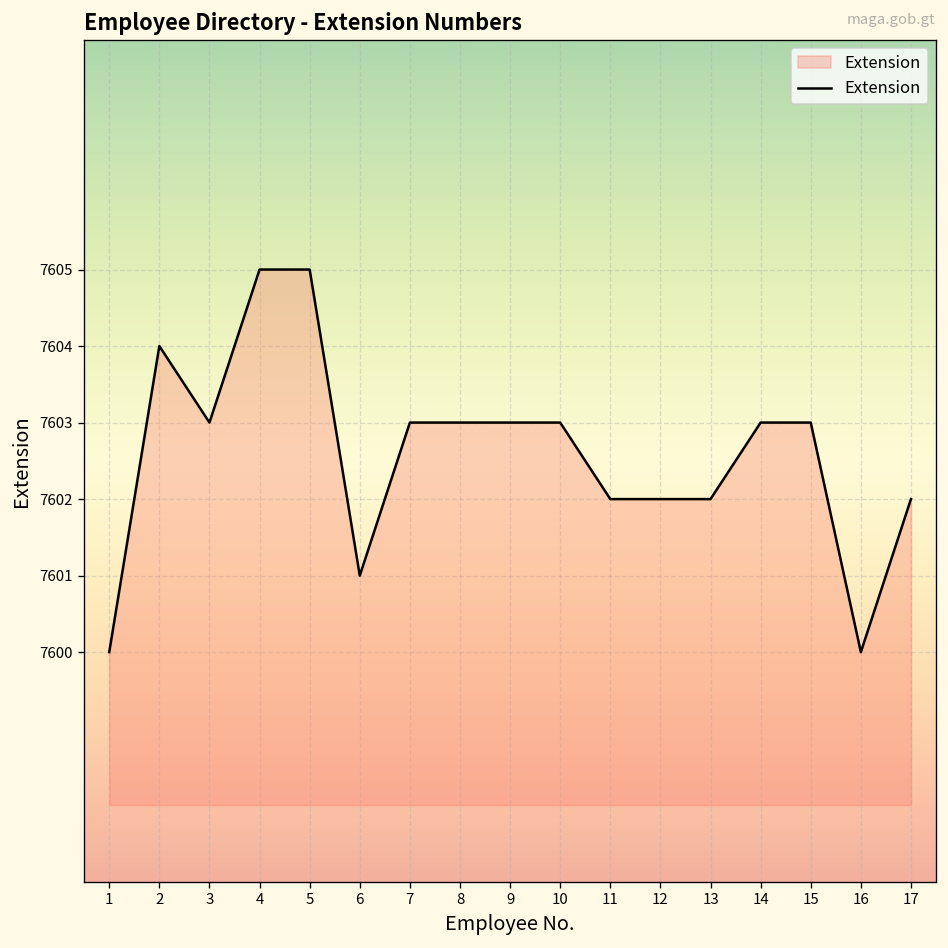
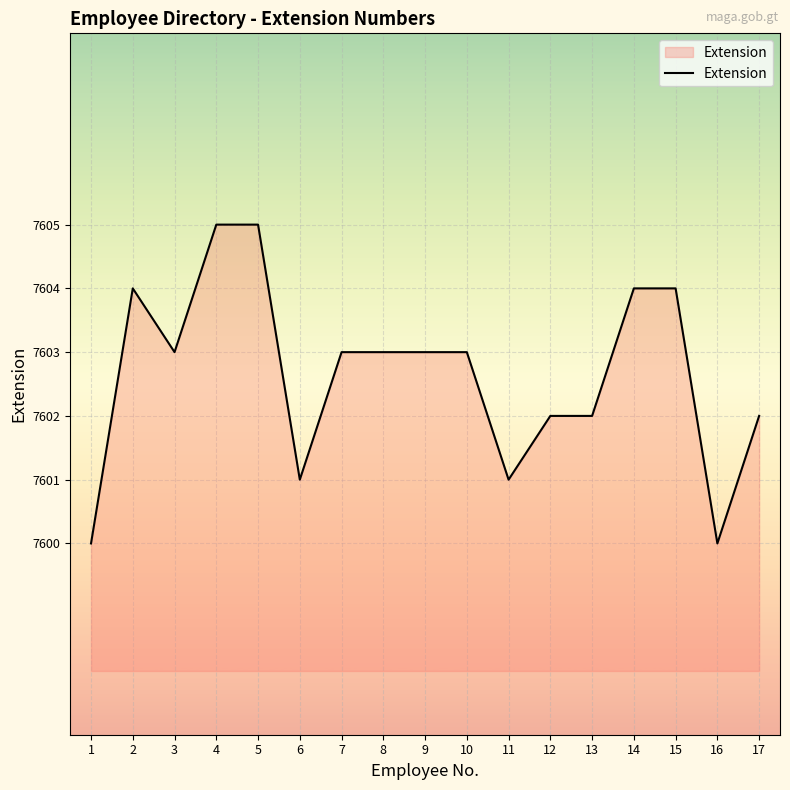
  {
    "1": 7600,
    "2": 7604,
    "3": 7603,
    "4": 7605,
    "5": 7605,
    "6": 7601,
    "7": 7603,
    "8": 7603,
    "9": 7603,
    "10": 7603,
-   "11": 7602,
+   "11": 7601,
    "12": 7602,
    "13": 7602,
-   "14": 7603,
-   "15": 7603,
+   "14": 7604,
+   "15": 7604,
    "16": 7600,
    "17": 7602
  }
